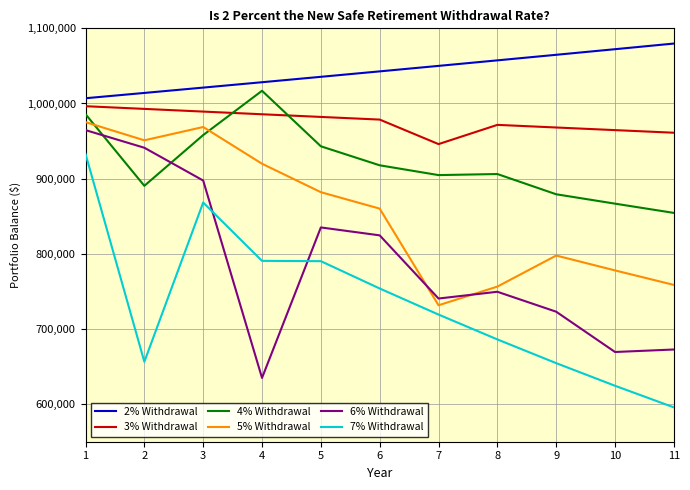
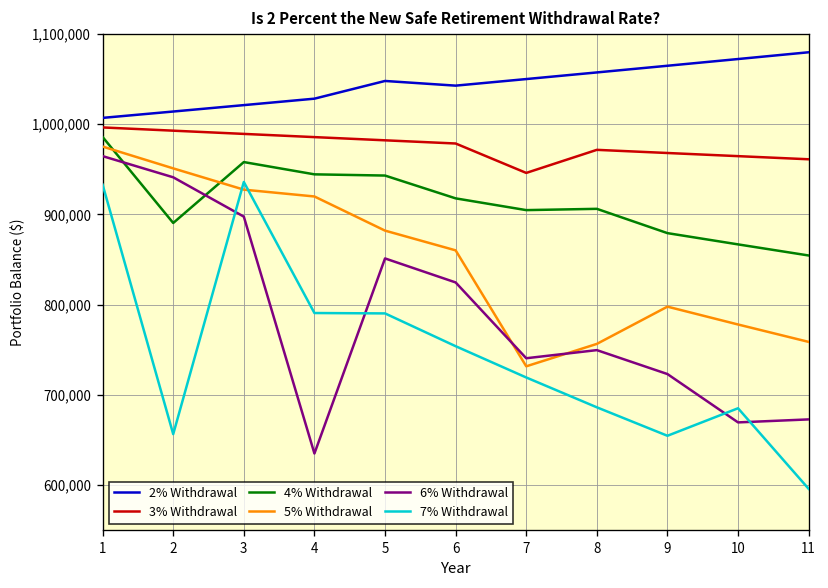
  {
    "2% Withdrawal": {
      "1": "1,010,000",
      "2": "1,010,000",
      "3": "1,020,000",
      "4": "1,030,000",
-     "5": "1,040,000",
+     "5": "1,050,000",
      "6": "1,040,000",
      "7": "1,050,000",
      "8": "1,060,000",
      "9": "1,060,000",
      "10": "1,070,000",
      "11": "1,080,000"
    },
    "3% Withdrawal": {
      "1": "1,000,000",
      "2": "990,000",
      "3": "990,000",
      "4": "990,000",
      "5": "980,000",
      "6": "980,000",
      "7": "950,000",
      "8": "970,000",
      "9": "970,000",
      "10": "960,000",
      "11": "960,000"
    },
    "4% Withdrawal": {
      "1": "990,000",
      "2": "890,000",
      "3": "960,000",
-     "4": "1,020,000",
+     "4": "940,000",
      "5": "940,000",
      "6": "920,000",
      "7": "900,000",
      "8": "910,000",
      "9": "880,000",
      "10": "870,000",
      "11": "850,000"
    },
    "5% Withdrawal": {
      "1": "980,000",
      "2": "950,000",
-     "3": "970,000",
+     "3": "930,000",
      "4": "920,000",
      "5": "880,000",
      "6": "860,000",
      "7": "730,000",
      "8": "760,000",
      "9": "800,000",
      "10": "780,000",
      "11": "760,000"
    },
    "6% Withdrawal": {
      "1": "960,000",
      "2": "940,000",
      "3": "900,000",
      "4": "630,000",
-     "5": "840,000",
+     "5": "850,000",
      "6": "820,000",
      "7": "740,000",
      "8": "750,000",
      "9": "720,000",
      "10": "670,000",
      "11": "670,000"
    },
    "7% Withdrawal": {
      "1": "930,000",
      "2": "660,000",
-     "3": "870,000",
+     "3": "940,000",
      "4": "790,000",
      "5": "790,000",
      "6": "750,000",
      "7": "720,000",
      "8": "690,000",
      "9": "650,000",
-     "10": "620,000",
+     "10": "690,000",
      "11": "600,000"
    }
  }
